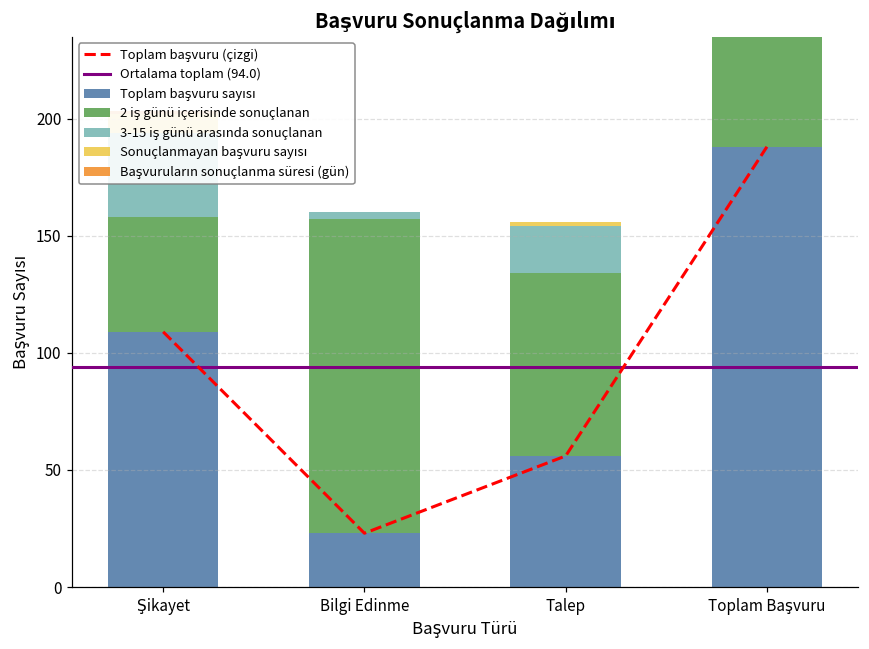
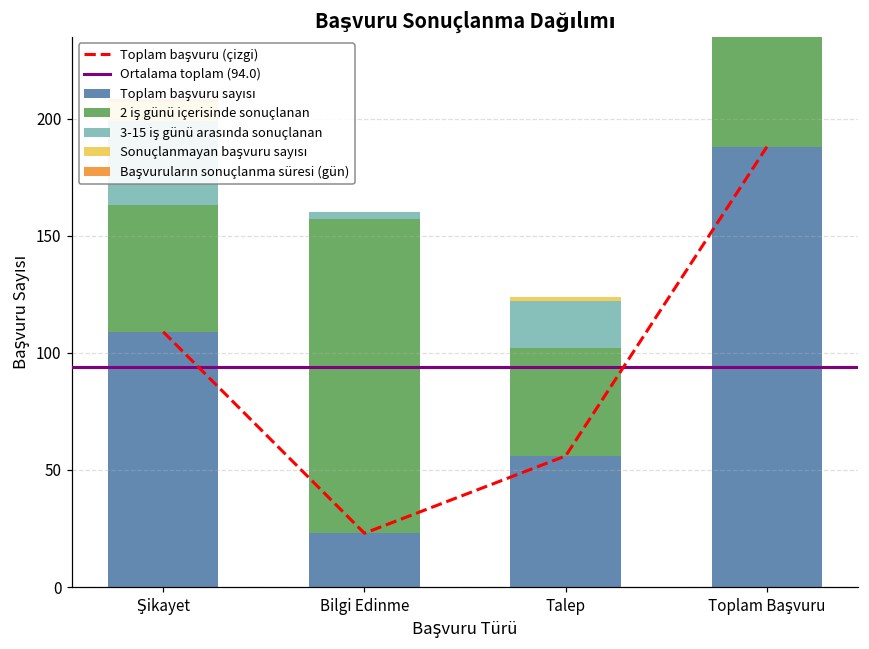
  {
    "Toplam başvuru sayısı": {
      "Şikayet": 109,
      "Bilgi Edinme": 23,
      "Talep": 56,
      "Toplam Başvuru": 188
    },
    "2 iş günü içerisinde sonuçlanan": {
-     "Şikayet": 49,
+     "Şikayet": 54,
      "Bilgi Edinme": 134,
-     "Talep": 78
+     "Talep": 46
    },
    "3-15 iş günü arasında sonuçlanan": {
      "Bilgi Edinme": 3,
      "Talep": 20
    },
    "Sonuçlanmayan başvuru sayısı": {
      "Bilgi Edinme": 0,
      "Talep": 2
    },
    "Başvuruların sonuçlanma süresi (gün)": {
      "Bilgi Edinme": 0,
      "Talep": 0
    }
  }
